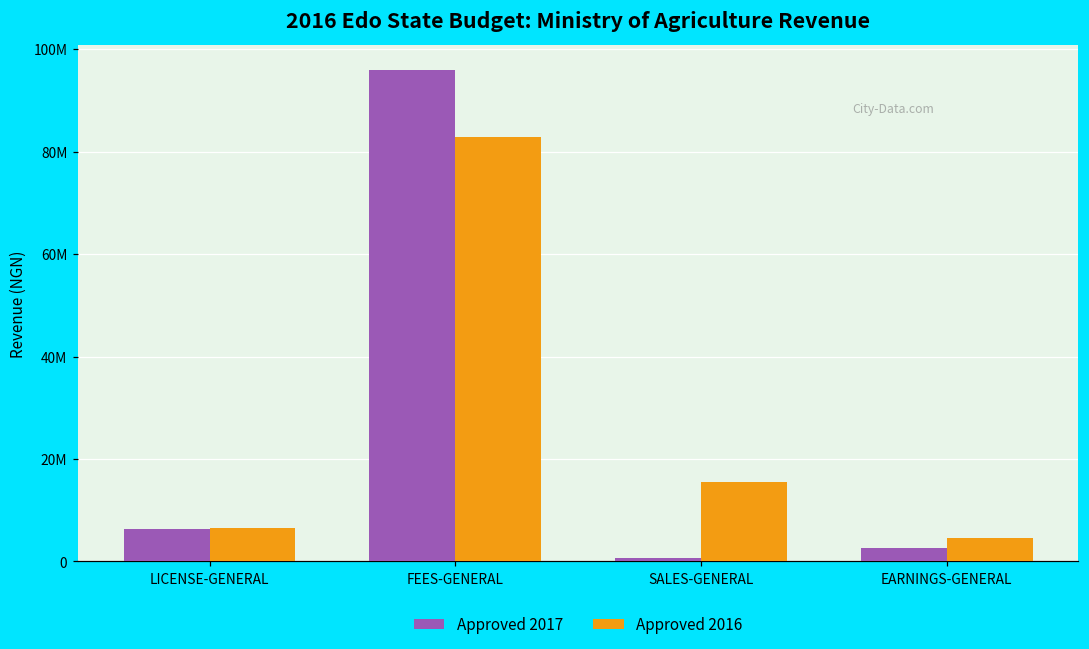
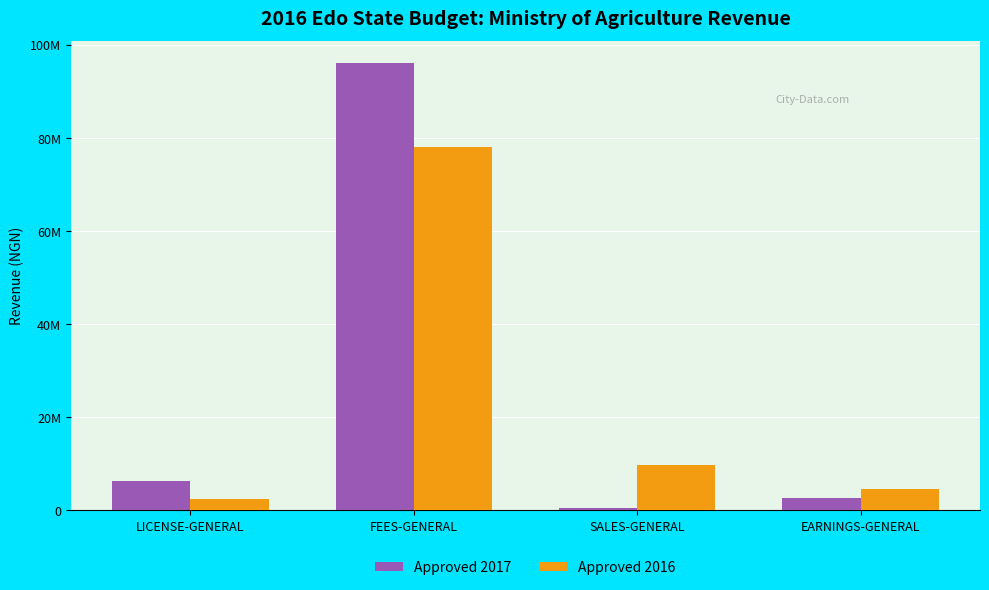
  {
    "Approved 2017": {
      "LICENSE-GENERAL": 6000000,
      "FEES-GENERAL": 96000000,
      "SALES-GENERAL": 1000000,
      "EARNINGS-GENERAL": 3000000
    },
    "Approved 2016": {
-     "LICENSE-GENERAL": 6000000,
-     "FEES-GENERAL": 83000000,
-     "SALES-GENERAL": 16000000,
+     "LICENSE-GENERAL": 3000000,
+     "FEES-GENERAL": 78000000,
+     "SALES-GENERAL": 10000000,
      "EARNINGS-GENERAL": 5000000
    }
  }
